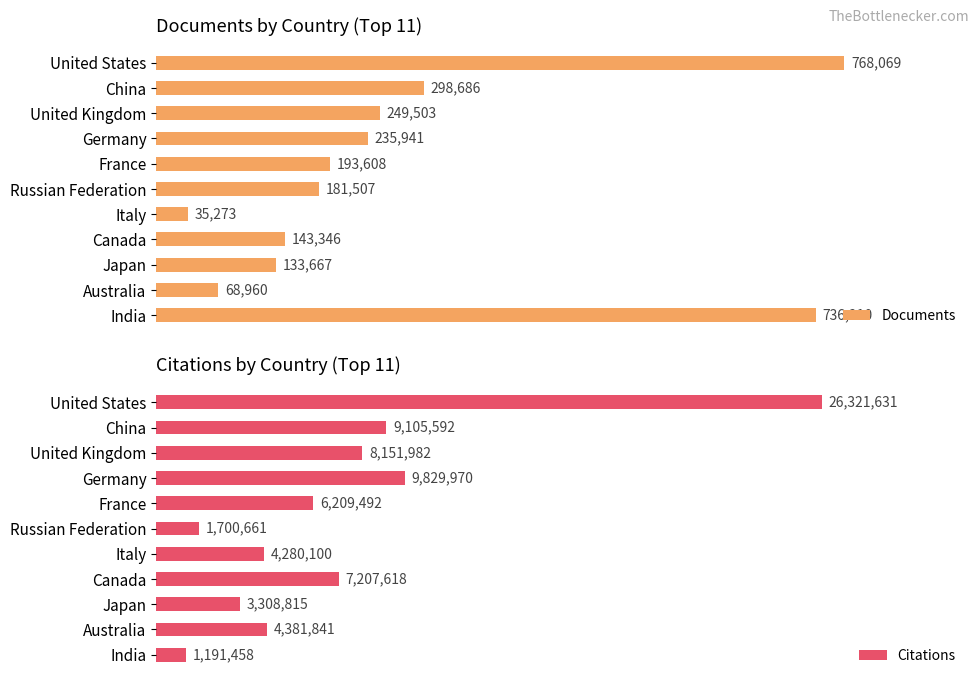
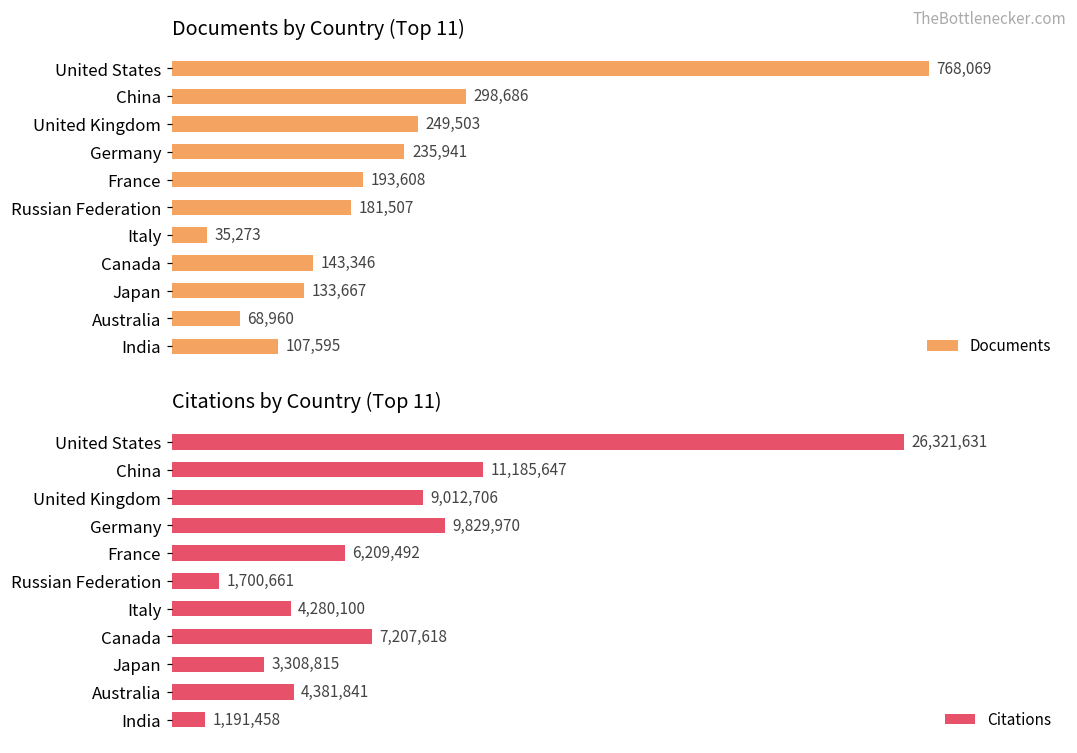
  {
    "Documents by Country (Top 11)": {
      "United States": "768,069",
      "China": "298,686",
      "United Kingdom": "249,503",
      "Germany": "235,941",
      "France": "193,608",
      "Russian Federation": "181,507",
      "Italy": "35,273",
      "Canada": "143,346",
      "Japan": "133,667",
      "Australia": "68,960",
-     "India": "736,210"
+     "India": "107,595"
    },
    "Citations by Country (Top 11)": {
      "United States": "26,321,631",
-     "China": "9,105,592",
-     "United Kingdom": "8,151,982",
+     "China": "11,185,647",
+     "United Kingdom": "9,012,706",
      "Germany": "9,829,970",
      "France": "6,209,492",
      "Russian Federation": "1,700,661",
      "Italy": "4,280,100",
      "Canada": "7,207,618",
      "Japan": "3,308,815",
      "Australia": "4,381,841",
      "India": "1,191,458"
    }
  }
